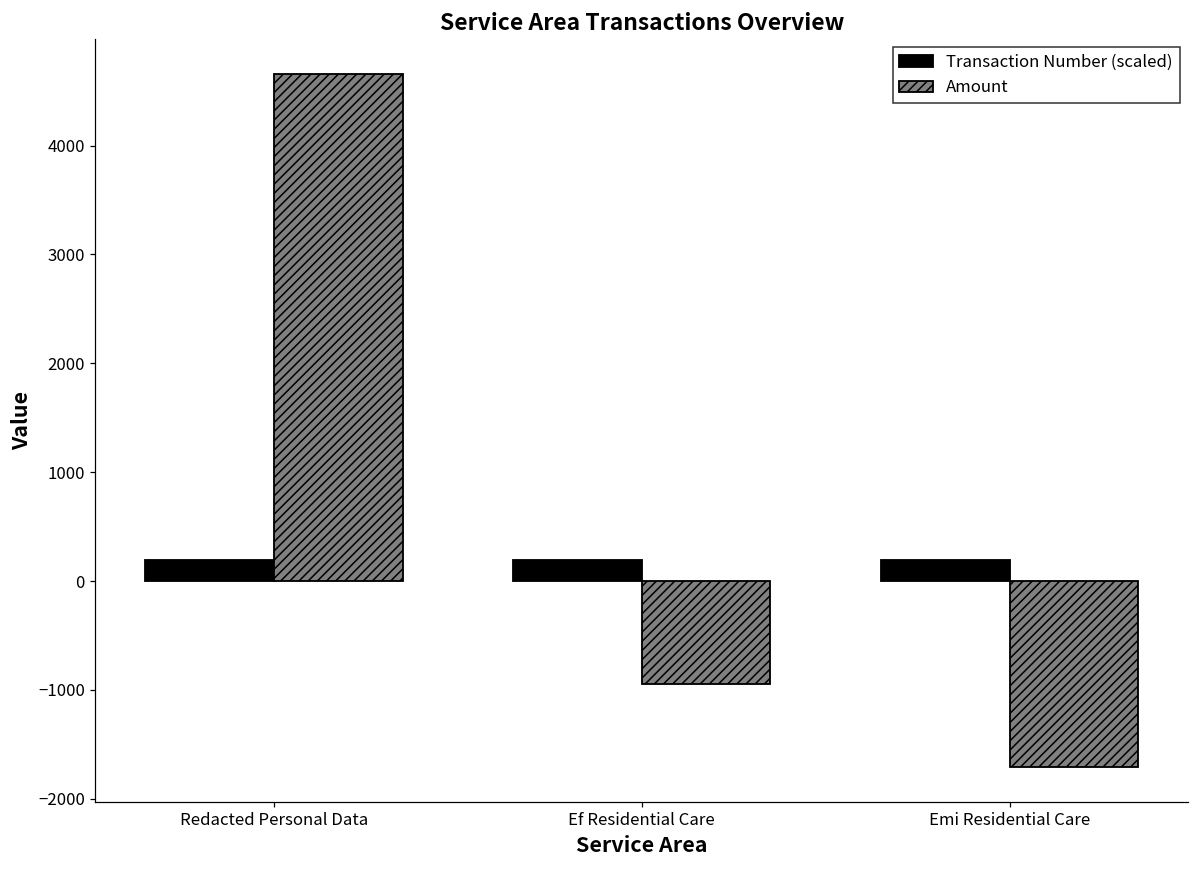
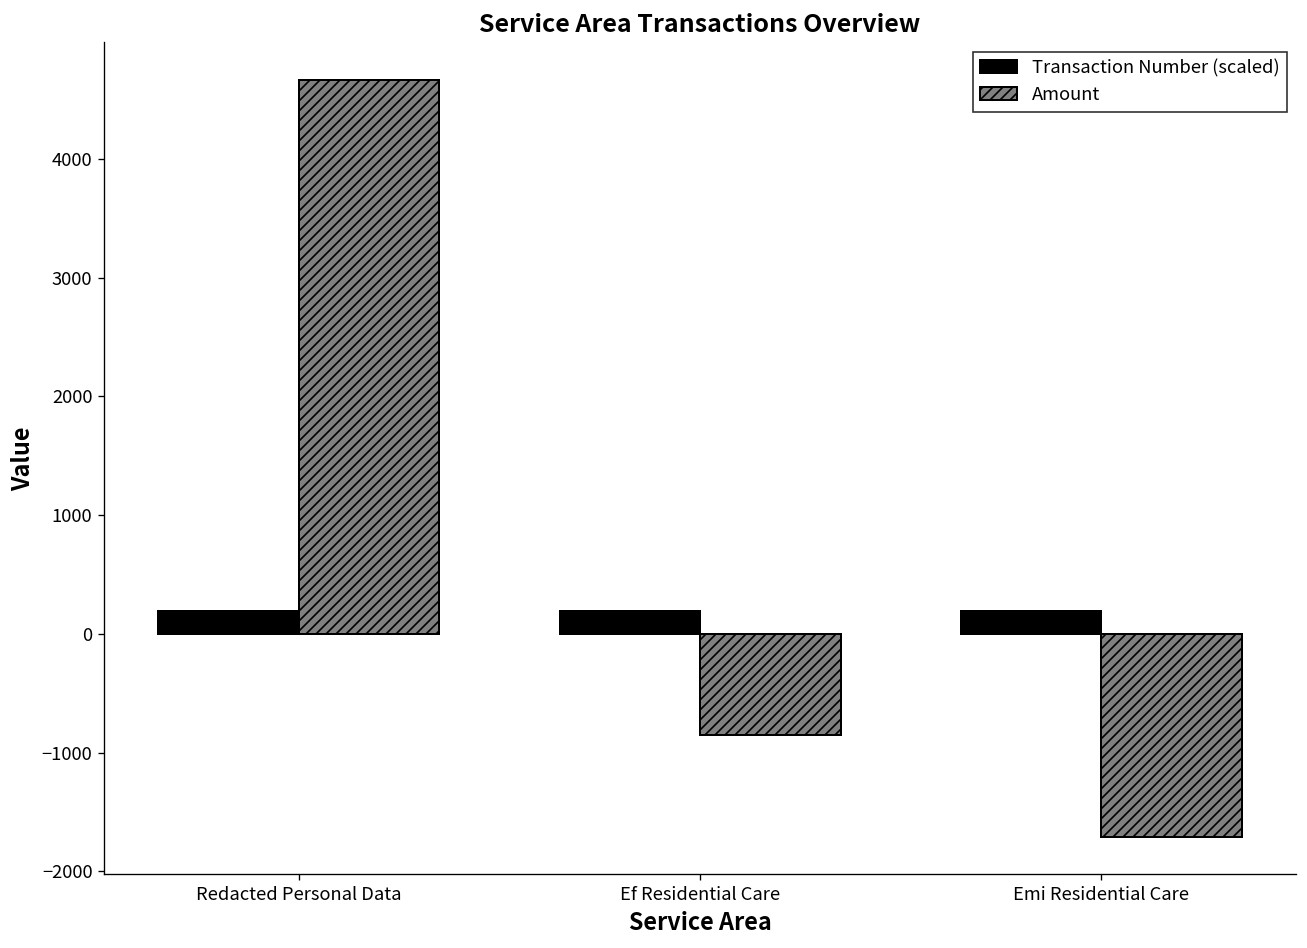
  {
    "Transaction Number (scaled)": {
      "Redacted Personal Data": 200,
      "Ef Residential Care": 200,
      "Emi Residential Care": 200
    },
    "Amount": {
      "Redacted Personal Data": 4700,
-     "Ef Residential Care": -940,
+     "Ef Residential Care": -860,
      "Emi Residential Care": -1700
    }
  }
